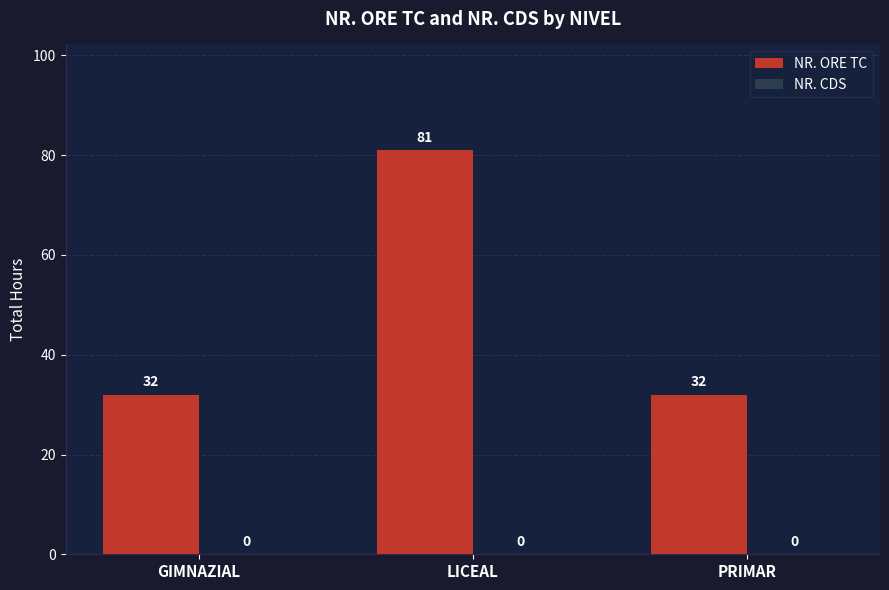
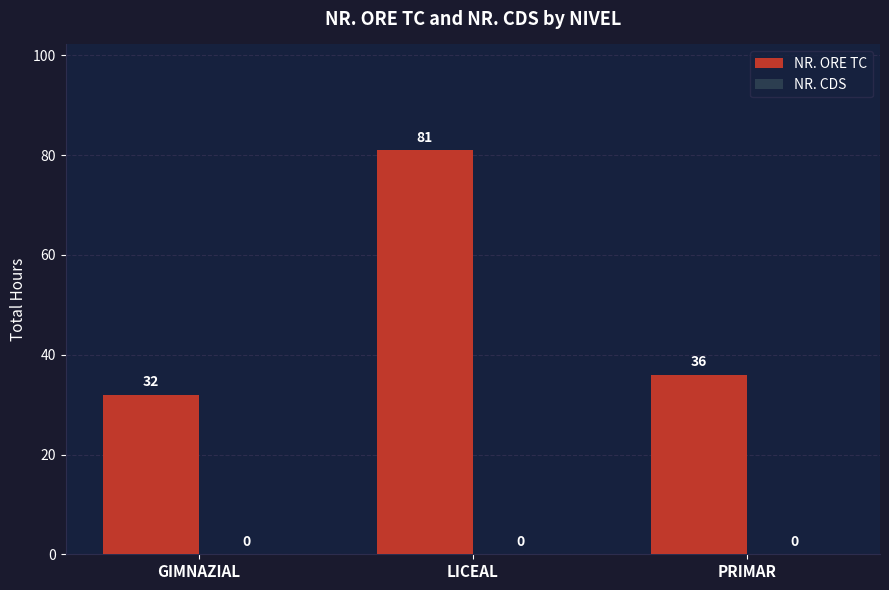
  {
    "NR. ORE TC": {
      "GIMNAZIAL": 32,
      "LICEAL": 81,
-     "PRIMAR": 32
+     "PRIMAR": 36
    },
    "NR. CDS": {
      "GIMNAZIAL": 0,
      "LICEAL": 0,
      "PRIMAR": 0
    }
  }
